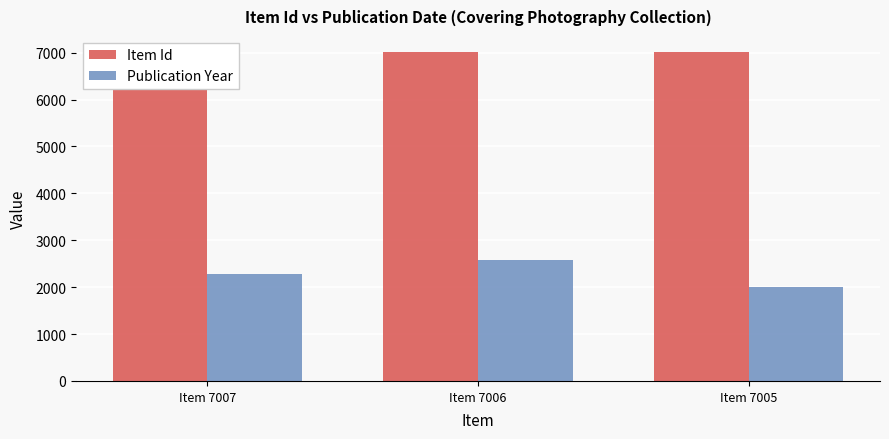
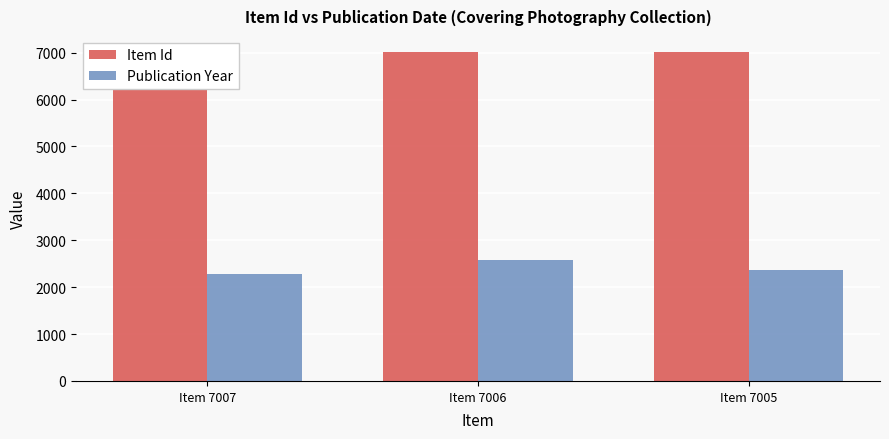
  {
    "Item Id": {
      "Item 7006": 7000,
      "Item 7005": 7000
    },
    "Publication Year": {
      "Item 7007": 2300,
      "Item 7006": 2600,
-     "Item 7005": 2000
+     "Item 7005": 2400
    }
  }
